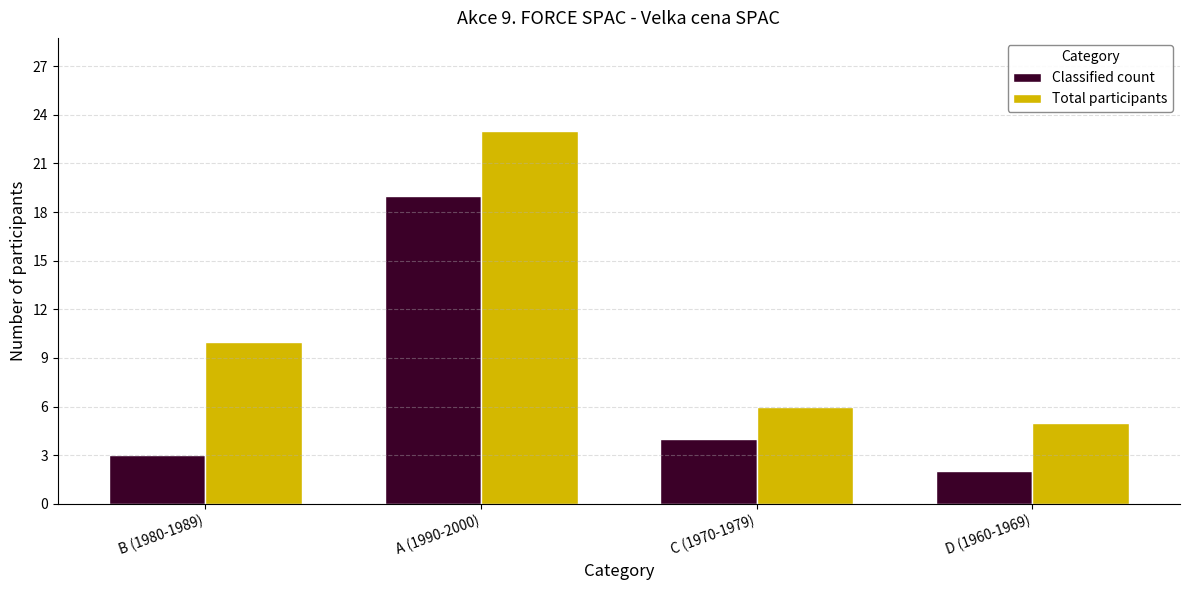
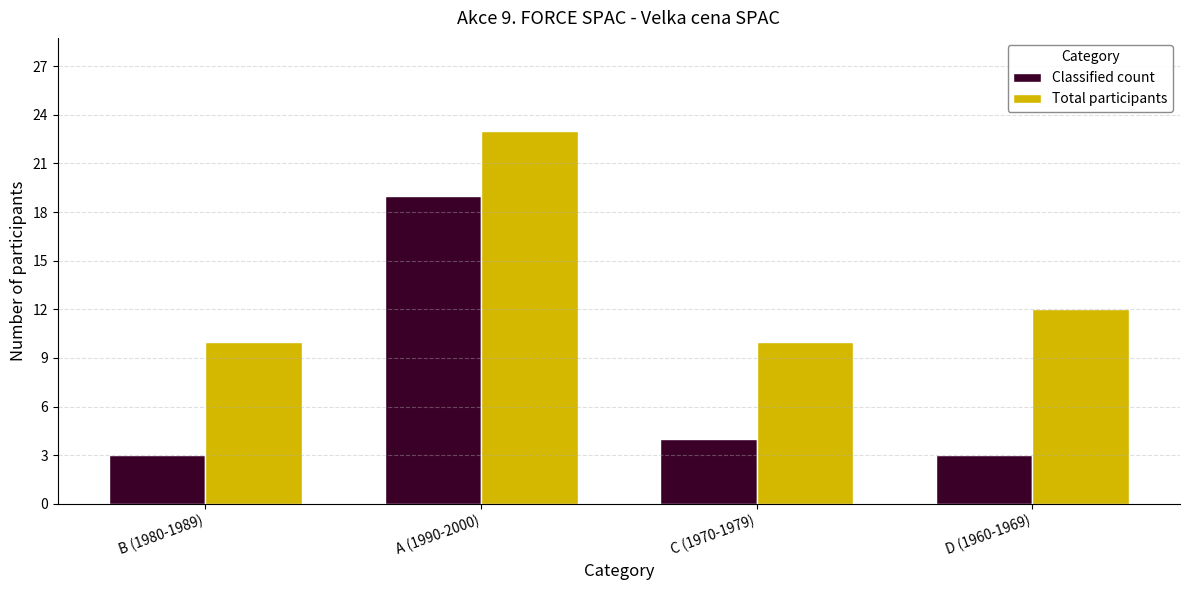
  {
    "Classified count": {
      "B (1980-1989)": 3,
      "A (1990-2000)": 19,
      "C (1970-1979)": 4,
-     "D (1960-1969)": 2
+     "D (1960-1969)": 3
    },
    "Total participants": {
      "B (1980-1989)": 10,
      "A (1990-2000)": 23,
-     "C (1970-1979)": 6,
-     "D (1960-1969)": 5
+     "C (1970-1979)": 10,
+     "D (1960-1969)": 12
    }
  }
